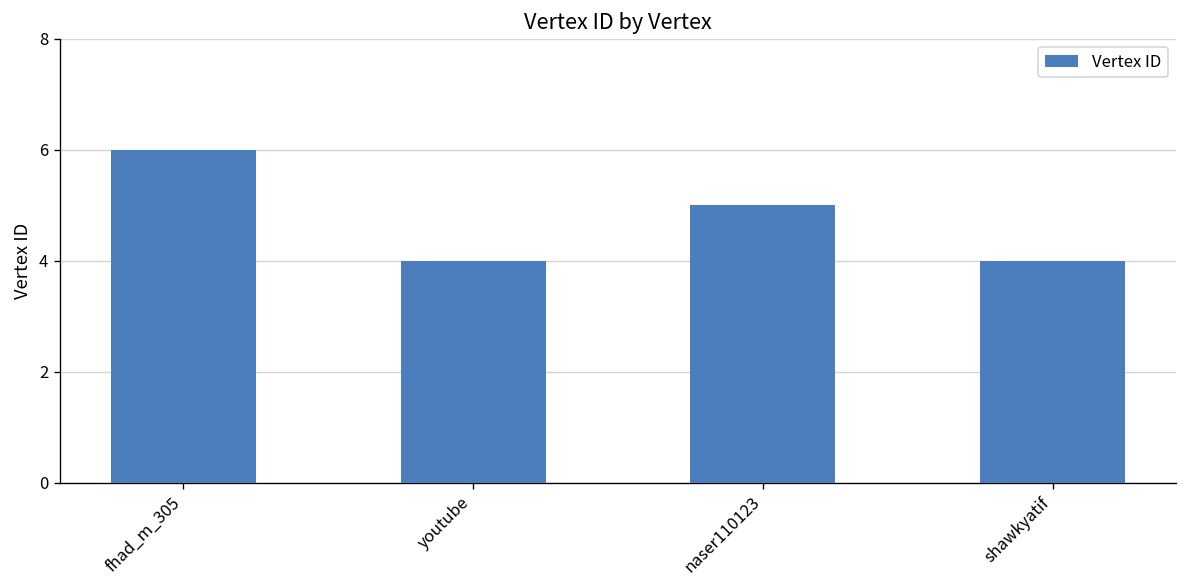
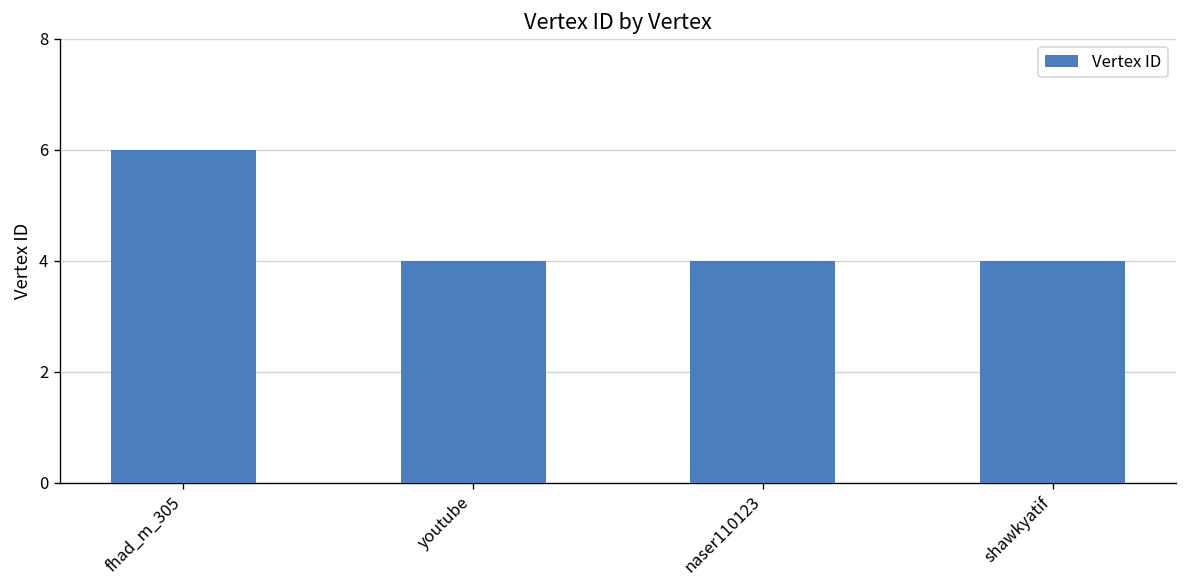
  {
    "fhad_m_305": 6,
    "youtube": 4,
-   "naser110123": 5,
+   "naser110123": 4,
    "shawkyatif": 4
  }
